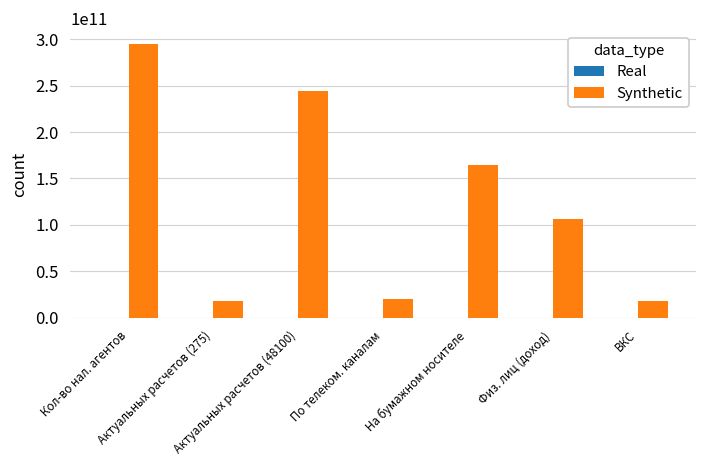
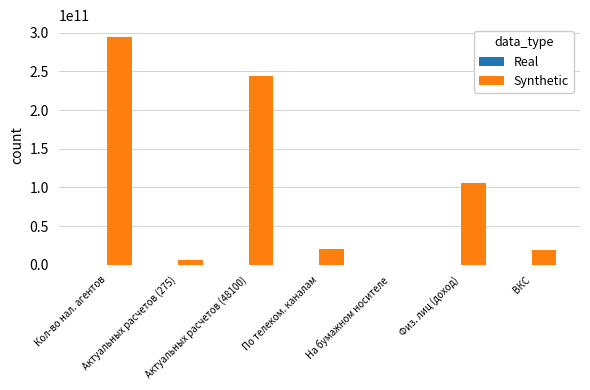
  {
    "Synthetic": {
      "Кол-во нал. агентов": 290000000000,
-     "Актуальных расчетов (275)": 20000000000,
+     "Актуальных расчетов (275)": 10000000000,
      "Актуальных расчетов (48100)": 240000000000,
      "По телеком. каналам": 20000000000,
-     "На бумажном носителе": 160000000000,
+     "На бумажном носителе": 0,
      "Физ. лиц (доход)": 110000000000,
      "ВКС": 20000000000
    }
  }
